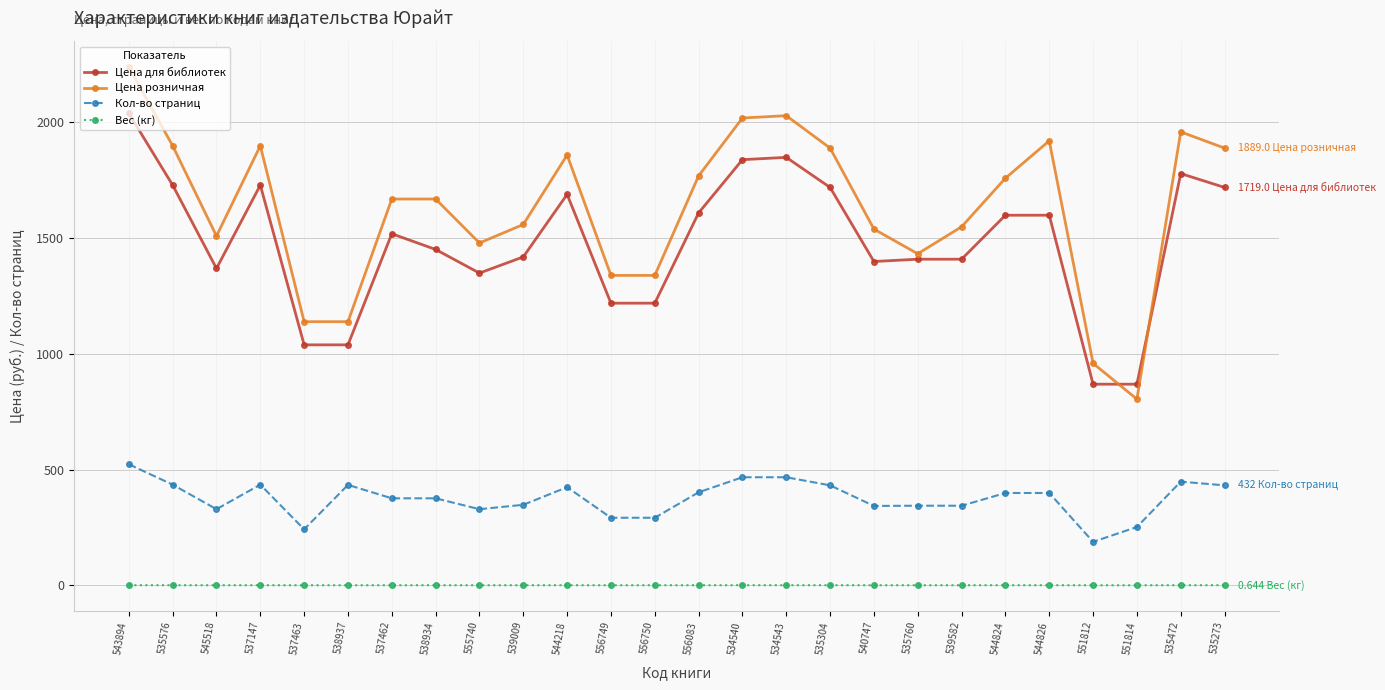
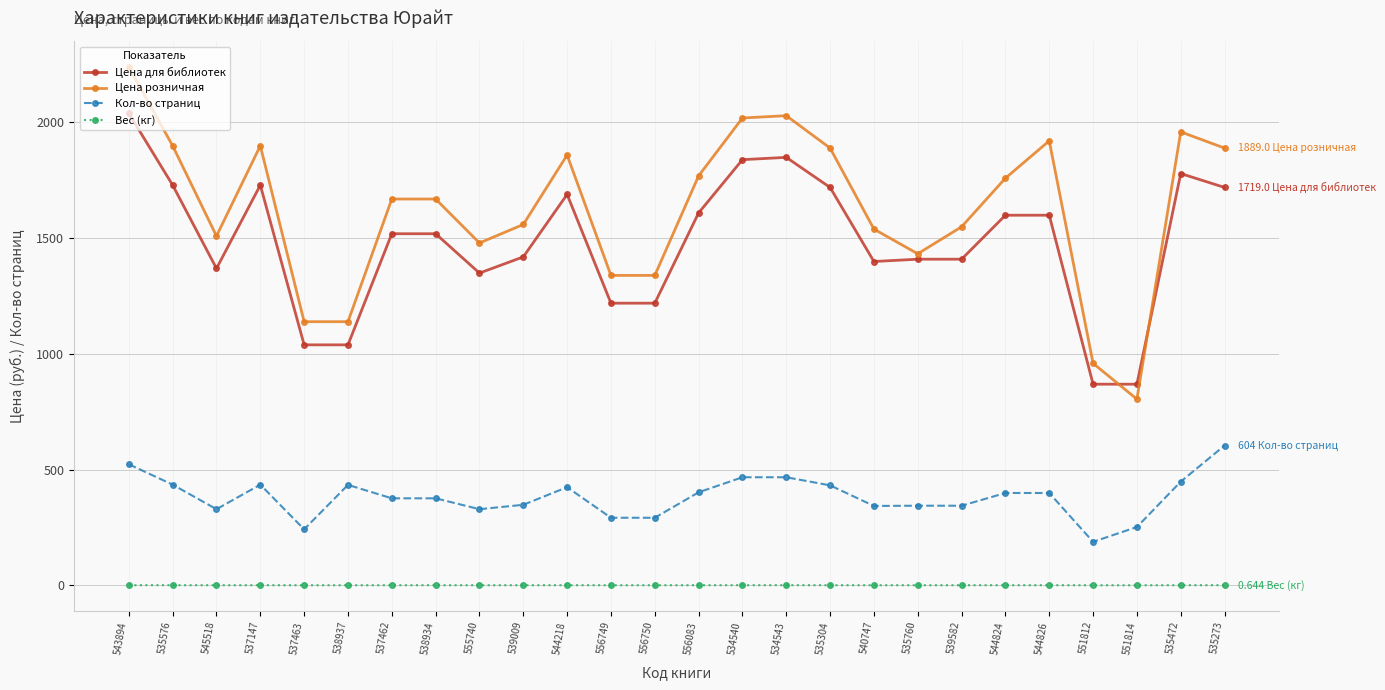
  {
    "Цена для библиотек": {
      "535576": 1730,
      "545518": 1370,
      "537147": 1730,
      "537463": 1040,
      "538937": 1040,
      "537462": 1520,
-     "538934": 1450,
+     "538934": 1520,
      "555740": 1350,
      "539009": 1420,
      "544218": 1690,
      "556749": 1220,
      "556750": 1220,
      "556083": 1610,
      "534540": 1840,
      "534543": 1850,
      "535304": 1720,
      "540747": 1400,
      "535760": 1410,
      "539582": 1410,
      "544824": 1600,
      "544826": 1600,
      "551812": 870,
      "551814": 870,
      "535472": 1780
    },
    "Цена розничная": {
      "535273": 1889.0
    },
    "Кол-во страниц": {
-     "535273": 432
+     "535273": 604
    },
    "Вес (кг)": {
      "535273": 0.644
    }
  }
